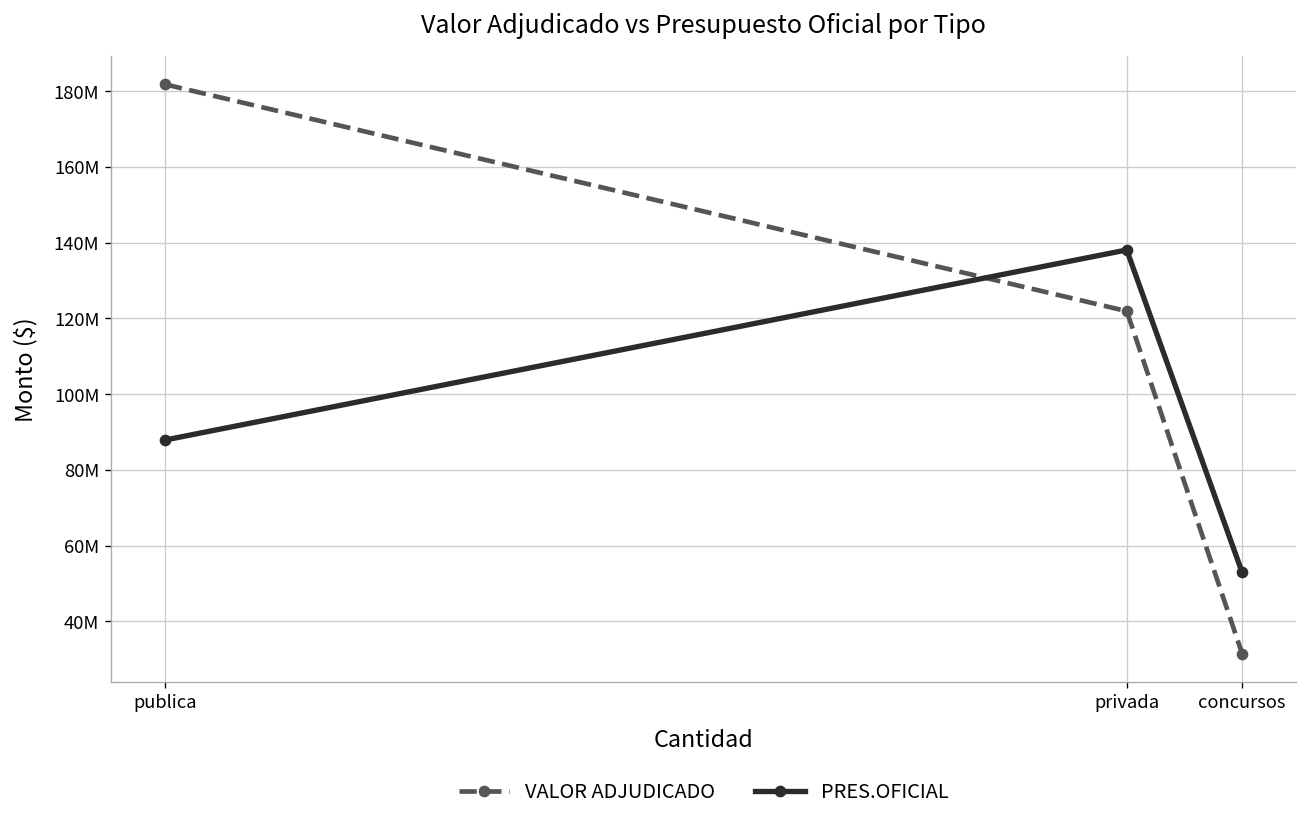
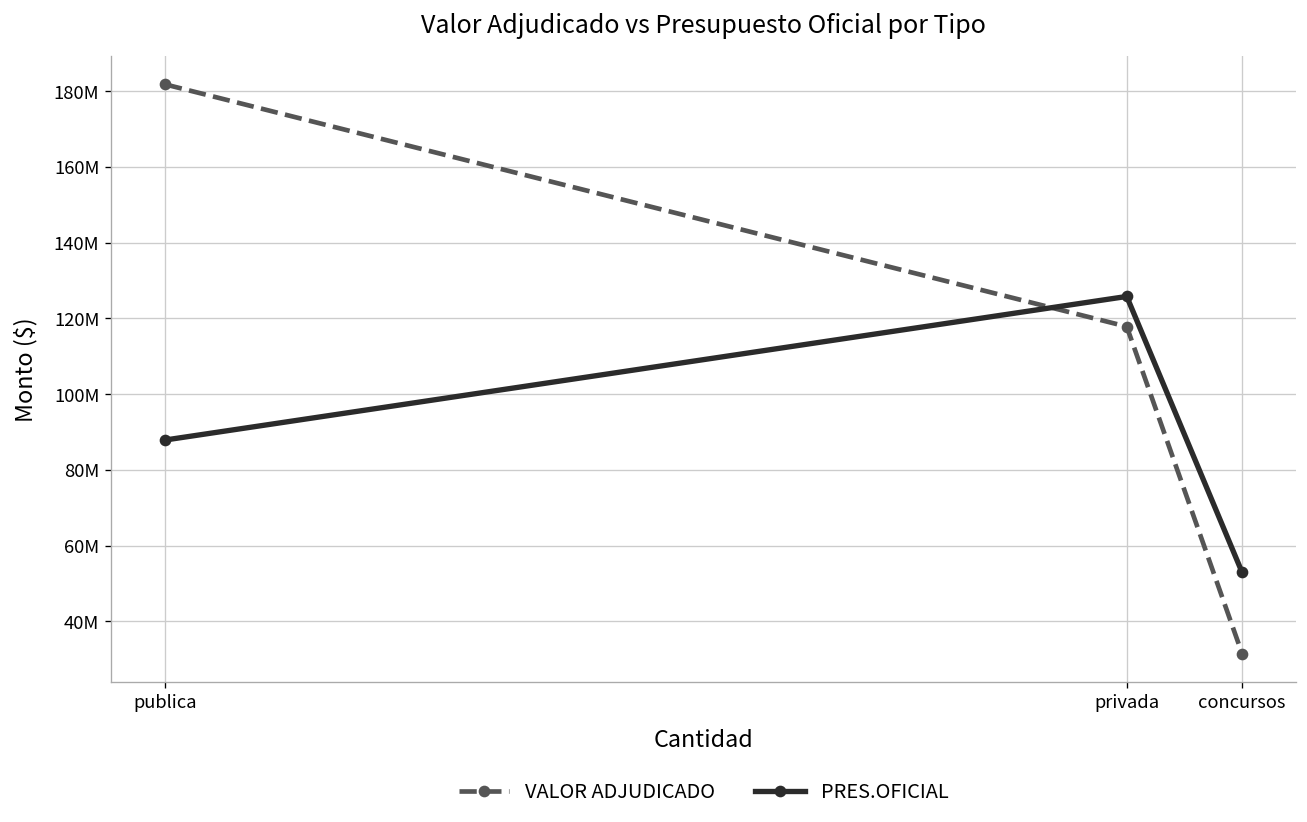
  {
    "VALOR ADJUDICADO": {
      "publica": 182000000,
-     "privada": 122000000,
+     "privada": 118000000,
      "concursos": 31000000
    },
    "PRES.OFICIAL": {
      "publica": 88000000,
-     "privada": 138000000,
+     "privada": 126000000,
      "concursos": 53000000
    }
  }
